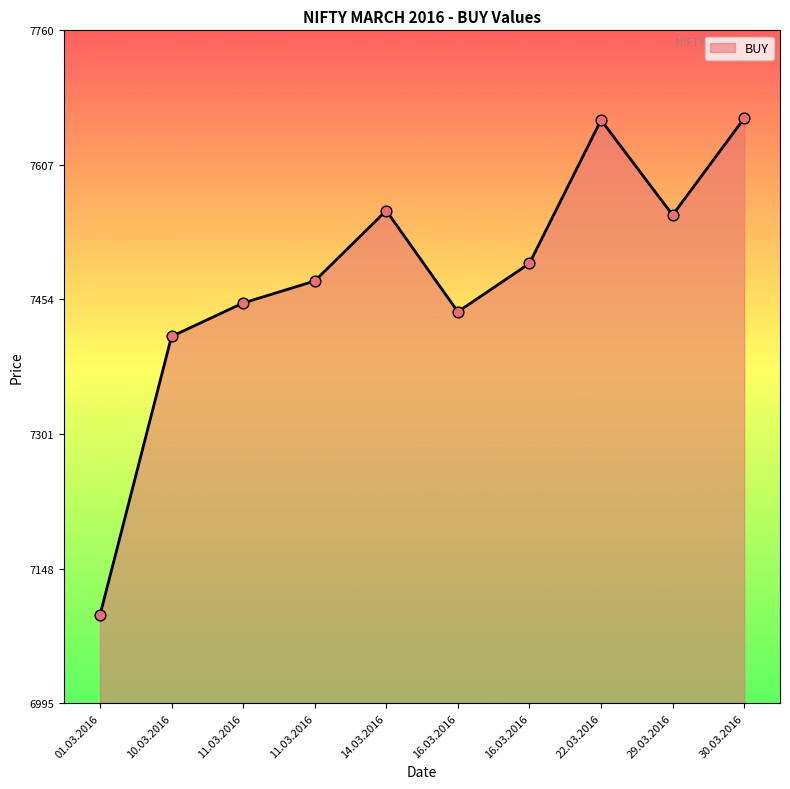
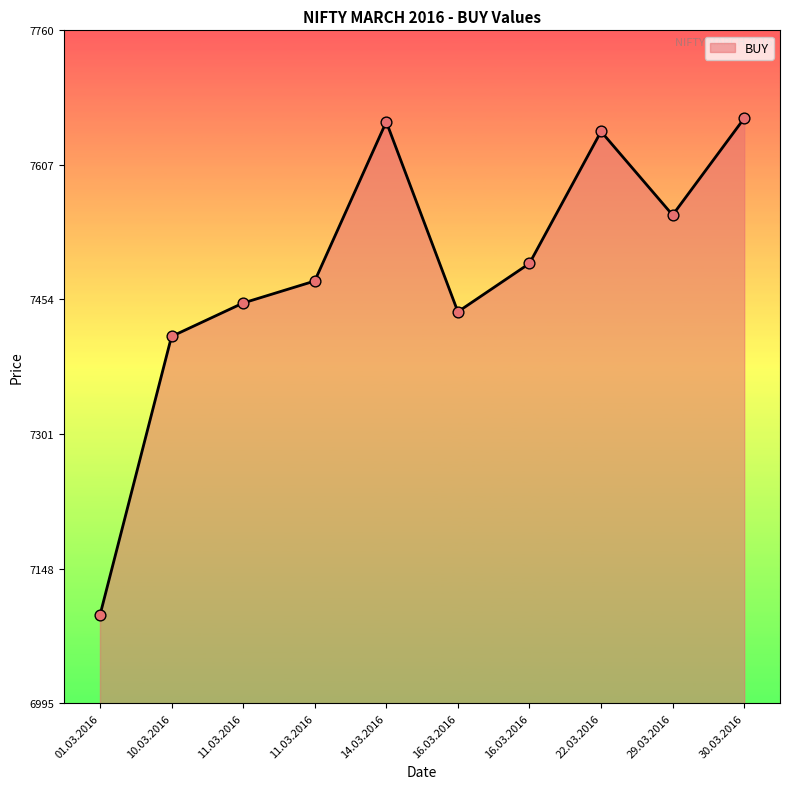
  {
    "01.03.2016": 7100,
    "10.03.2016": 7410,
-   "14.03.2016": 7560,
-   "22.03.2016": 7660,
+   "14.03.2016": 7660,
+   "22.03.2016": 7650,
    "29.03.2016": 7550,
    "30.03.2016": 7660
  }
